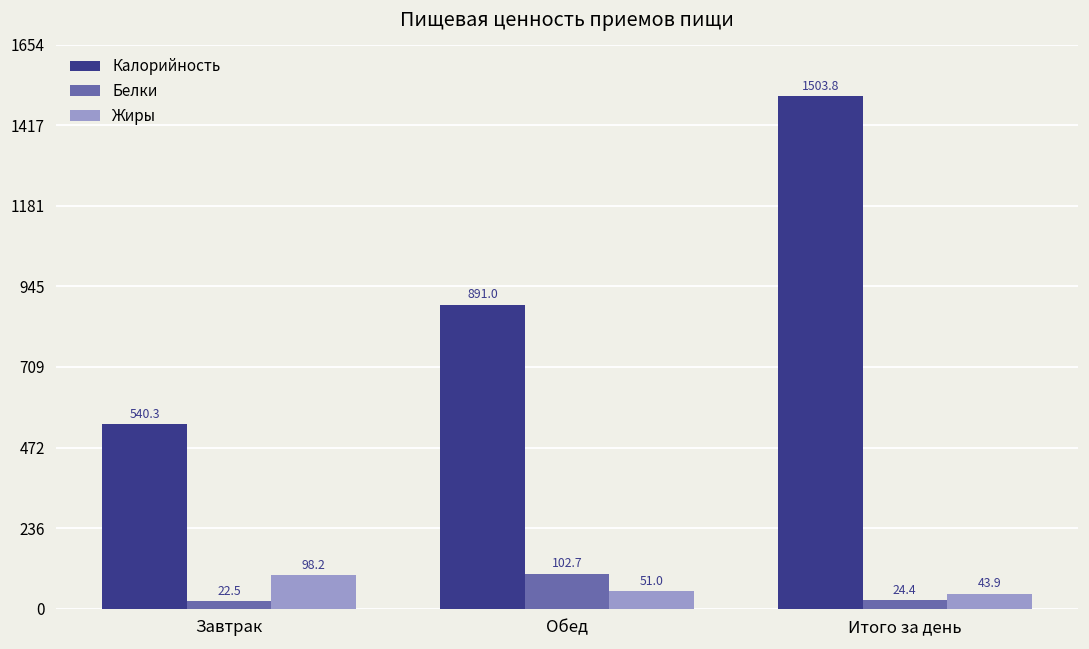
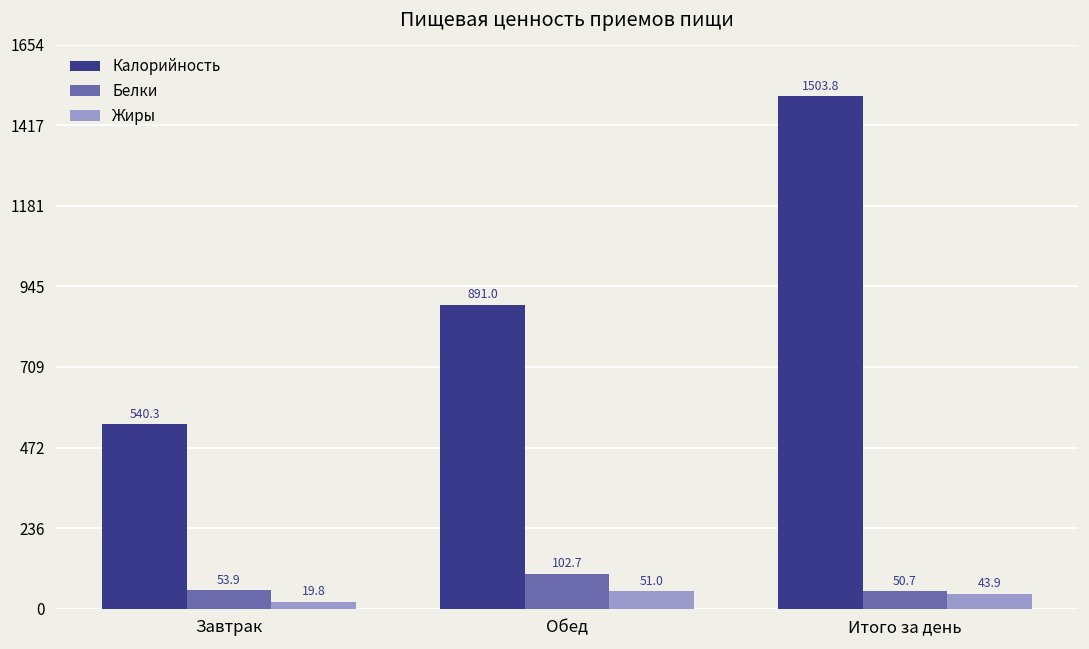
  {
    "Калорийность": {
      "Завтрак": 540.3,
      "Обед": 891.0,
      "Итого за день": 1503.8
    },
    "Белки": {
-     "Завтрак": 22.5,
+     "Завтрак": 53.9,
      "Обед": 102.7,
-     "Итого за день": 24.4
+     "Итого за день": 50.7
    },
    "Жиры": {
-     "Завтрак": 98.2,
+     "Завтрак": 19.8,
      "Обед": 51.0,
      "Итого за день": 43.9
    }
  }
